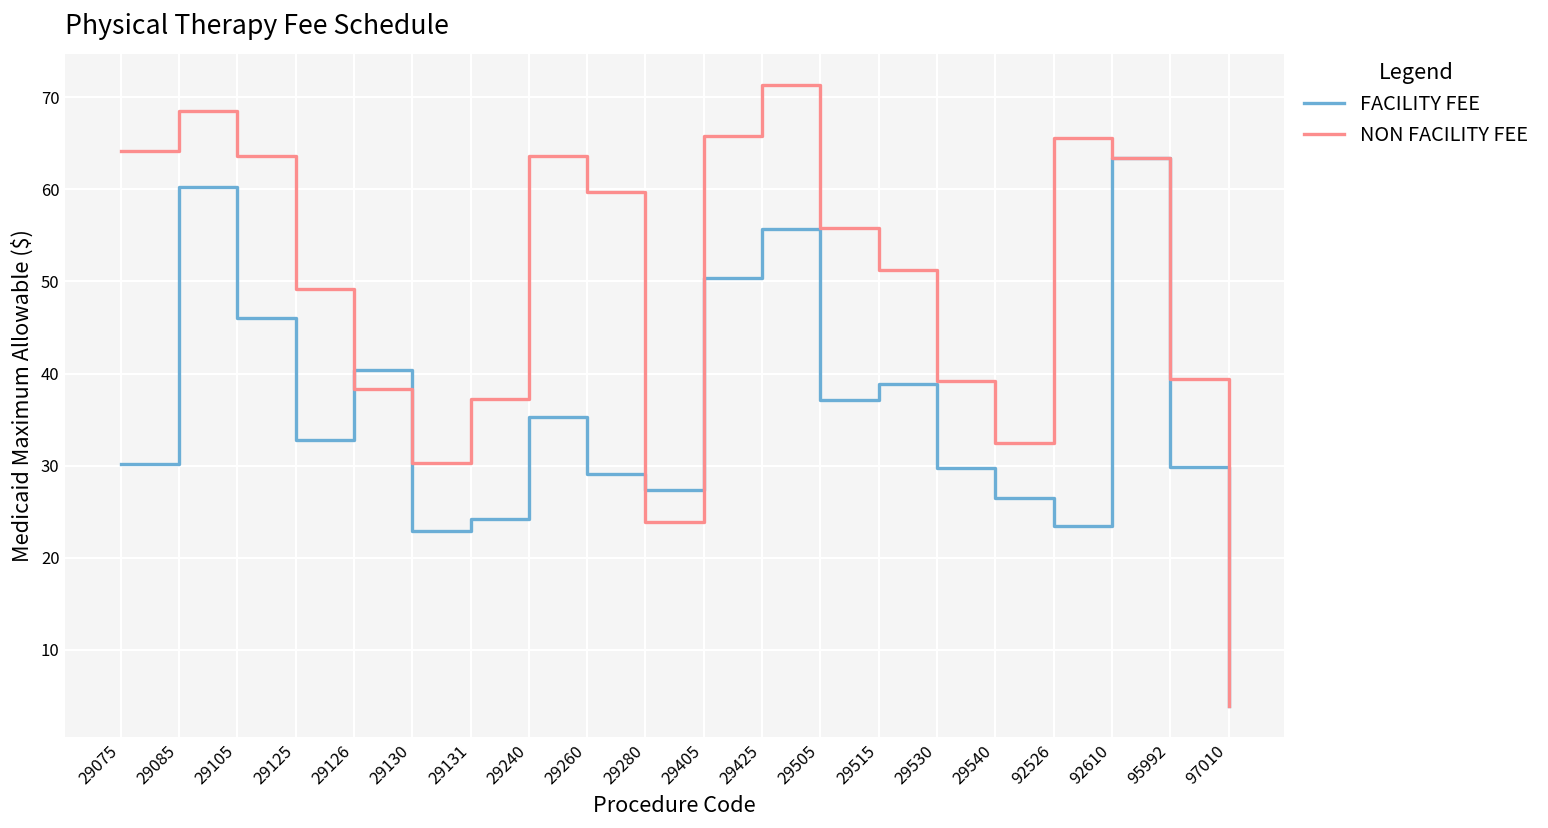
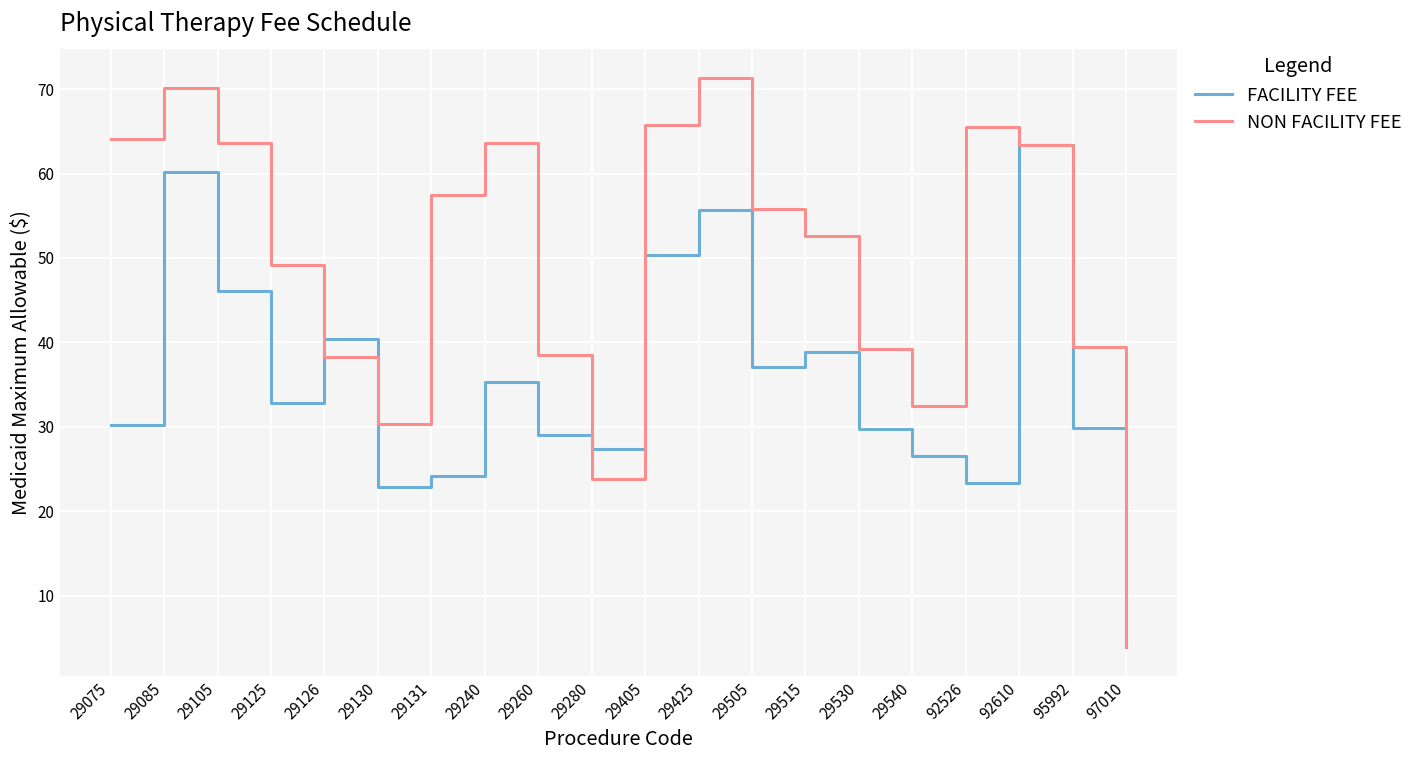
  {
    "FACILITY FEE": {
      "29075": 30,
      "29085": 60,
      "29105": 46,
      "29125": 33,
      "29126": 40,
      "29130": 23,
      "29131": 24,
      "29240": 35,
      "29260": 29,
      "29280": 27,
      "29405": 50,
      "29425": 56,
      "29505": 37,
      "29515": 39,
      "29530": 30,
      "29540": 26,
      "92526": 23,
      "95992": 30
    },
    "NON FACILITY FEE": {
      "29075": 64,
-     "29085": 68,
+     "29085": 70,
      "29105": 64,
      "29125": 49,
      "29126": 38,
      "29130": 30,
-     "29131": 37,
+     "29131": 57,
      "29240": 64,
-     "29260": 60,
+     "29260": 39,
      "29280": 24,
      "29405": 66,
      "29425": 71,
      "29505": 56,
-     "29515": 51,
+     "29515": 53,
      "29530": 39,
      "29540": 32,
      "92526": 66,
      "95992": 39
    }
  }
